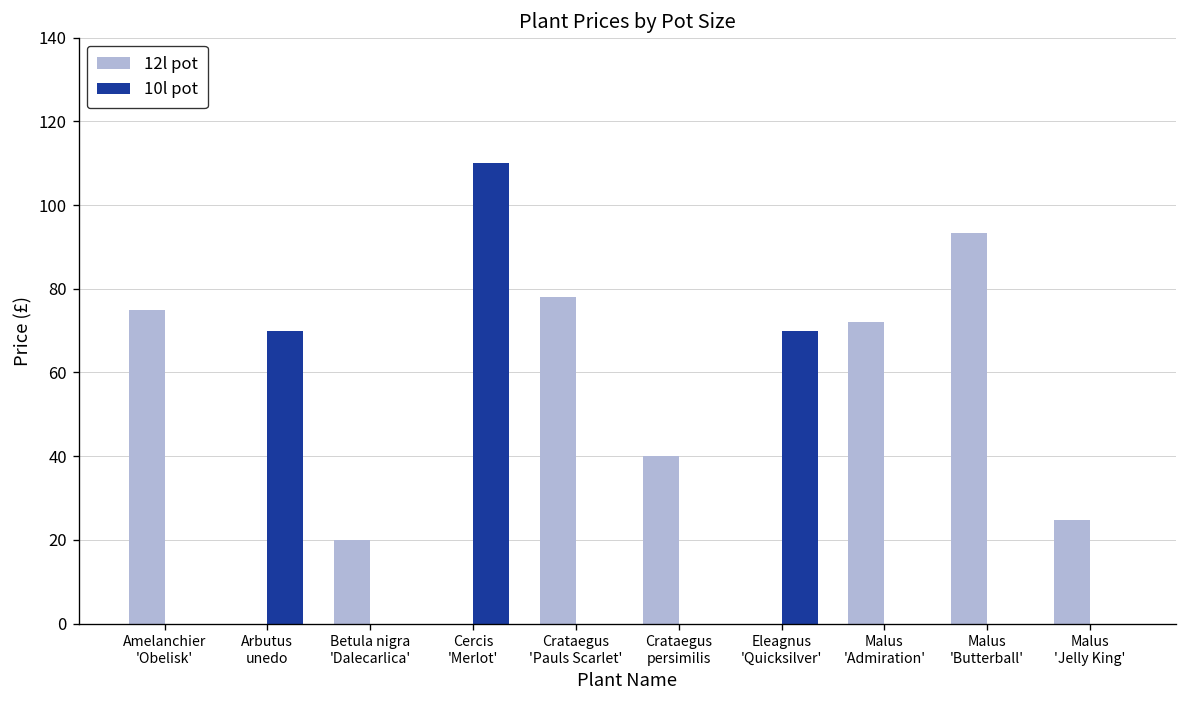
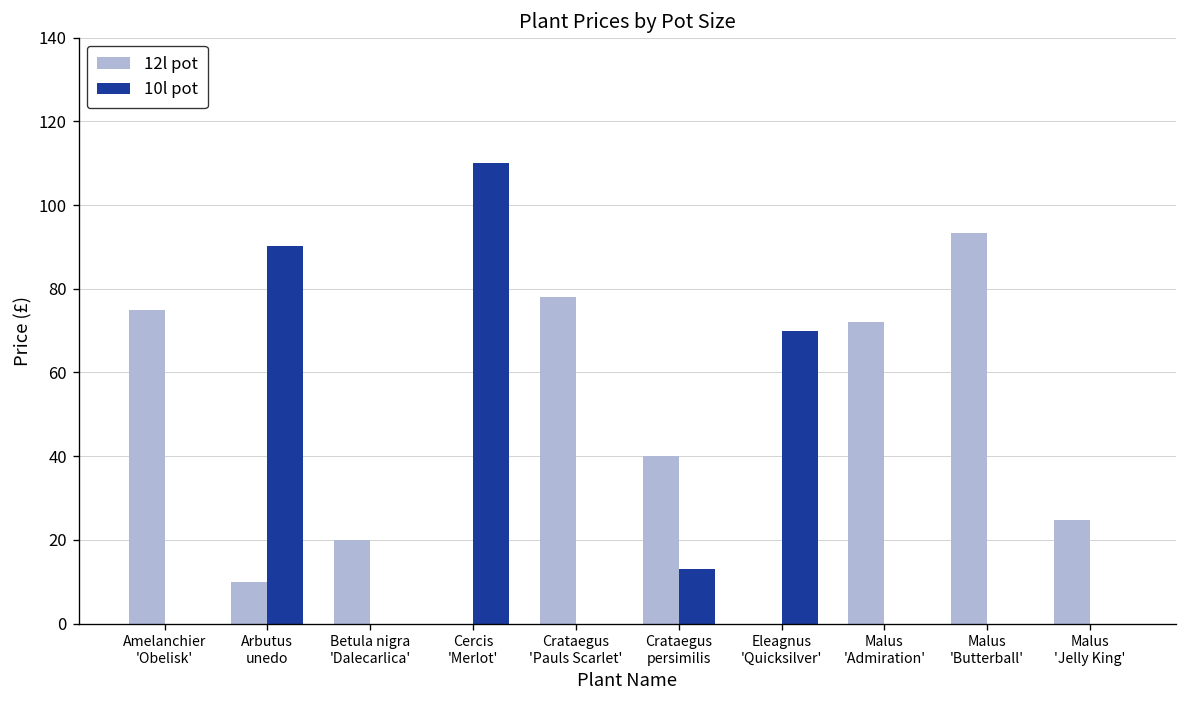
  {
    "12l pot": {
      "Amelanchier 'Obelisk'": 75,
-     "Arbutus unedo": 0,
+     "Arbutus unedo": 10,
      "Betula nigra 'Dalecarlica'": 20,
      "Cercis 'Merlot'": 0,
      "Crataegus 'Pauls Scarlet'": 78,
      "Crataegus persimilis": 40,
      "Eleagnus 'Quicksilver'": 0,
      "Malus 'Admiration'": 72,
      "Malus 'Butterball'": 93,
      "Malus 'Jelly King'": 25
    },
    "10l pot": {
      "Amelanchier 'Obelisk'": 0,
-     "Arbutus unedo": 70,
+     "Arbutus unedo": 90,
      "Betula nigra 'Dalecarlica'": 0,
      "Cercis 'Merlot'": 110,
      "Crataegus 'Pauls Scarlet'": 0,
-     "Crataegus persimilis": 0,
+     "Crataegus persimilis": 13,
      "Eleagnus 'Quicksilver'": 70,
      "Malus 'Admiration'": 0,
      "Malus 'Butterball'": 0,
      "Malus 'Jelly King'": 0
    }
  }
